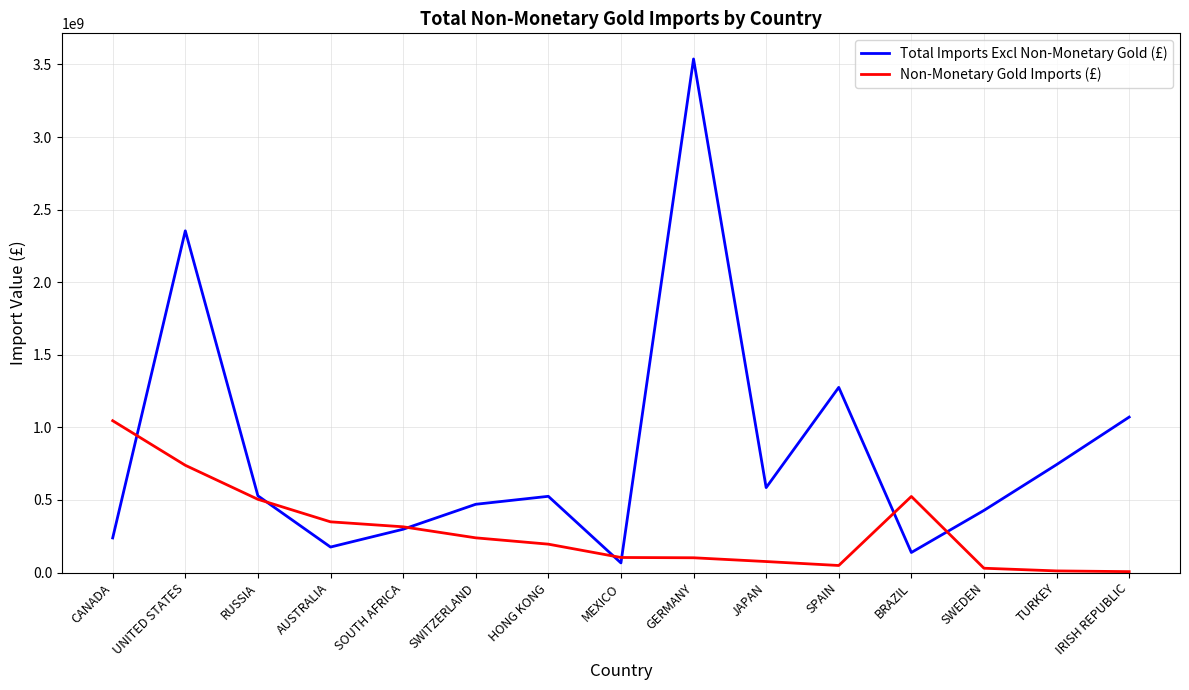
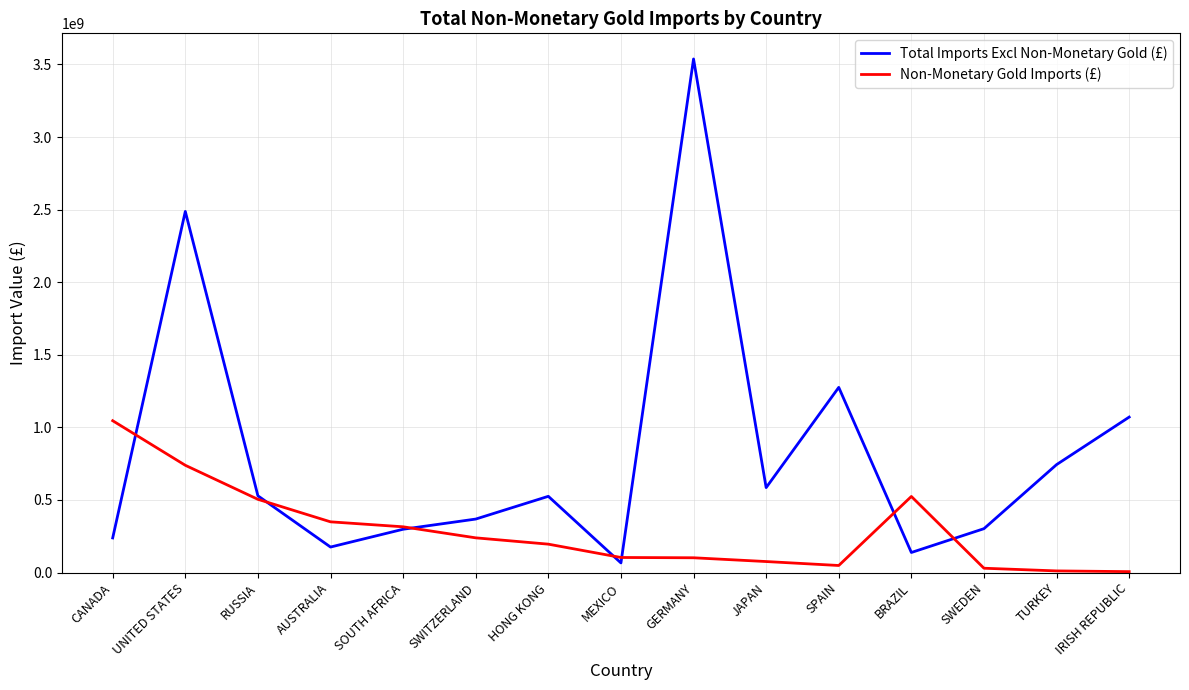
  {
    "Total Imports Excl Non-Monetary Gold (£)": {
      "CANADA": 240000000,
-     "UNITED STATES": 2350000000,
+     "UNITED STATES": 2490000000,
      "RUSSIA": 530000000,
      "AUSTRALIA": 180000000,
-     "SWITZERLAND": 470000000,
+     "SWITZERLAND": 370000000,
      "HONG KONG": 530000000,
      "MEXICO": 70000000,
      "GERMANY": 3540000000,
      "JAPAN": 590000000,
      "SPAIN": 1280000000,
      "BRAZIL": 140000000,
-     "SWEDEN": 430000000,
+     "SWEDEN": 300000000,
      "TURKEY": 740000000,
      "IRISH REPUBLIC": 1070000000
    },
    "Non-Monetary Gold Imports (£)": {
      "CANADA": 1050000000,
      "UNITED STATES": 740000000,
      "RUSSIA": 500000000,
      "AUSTRALIA": 350000000,
      "SWITZERLAND": 240000000,
      "HONG KONG": 200000000,
      "MEXICO": 100000000,
      "GERMANY": 100000000,
      "JAPAN": 80000000,
      "SPAIN": 50000000,
      "BRAZIL": 520000000,
      "SWEDEN": 30000000,
      "TURKEY": 10000000,
      "IRISH REPUBLIC": 10000000
    }
  }
